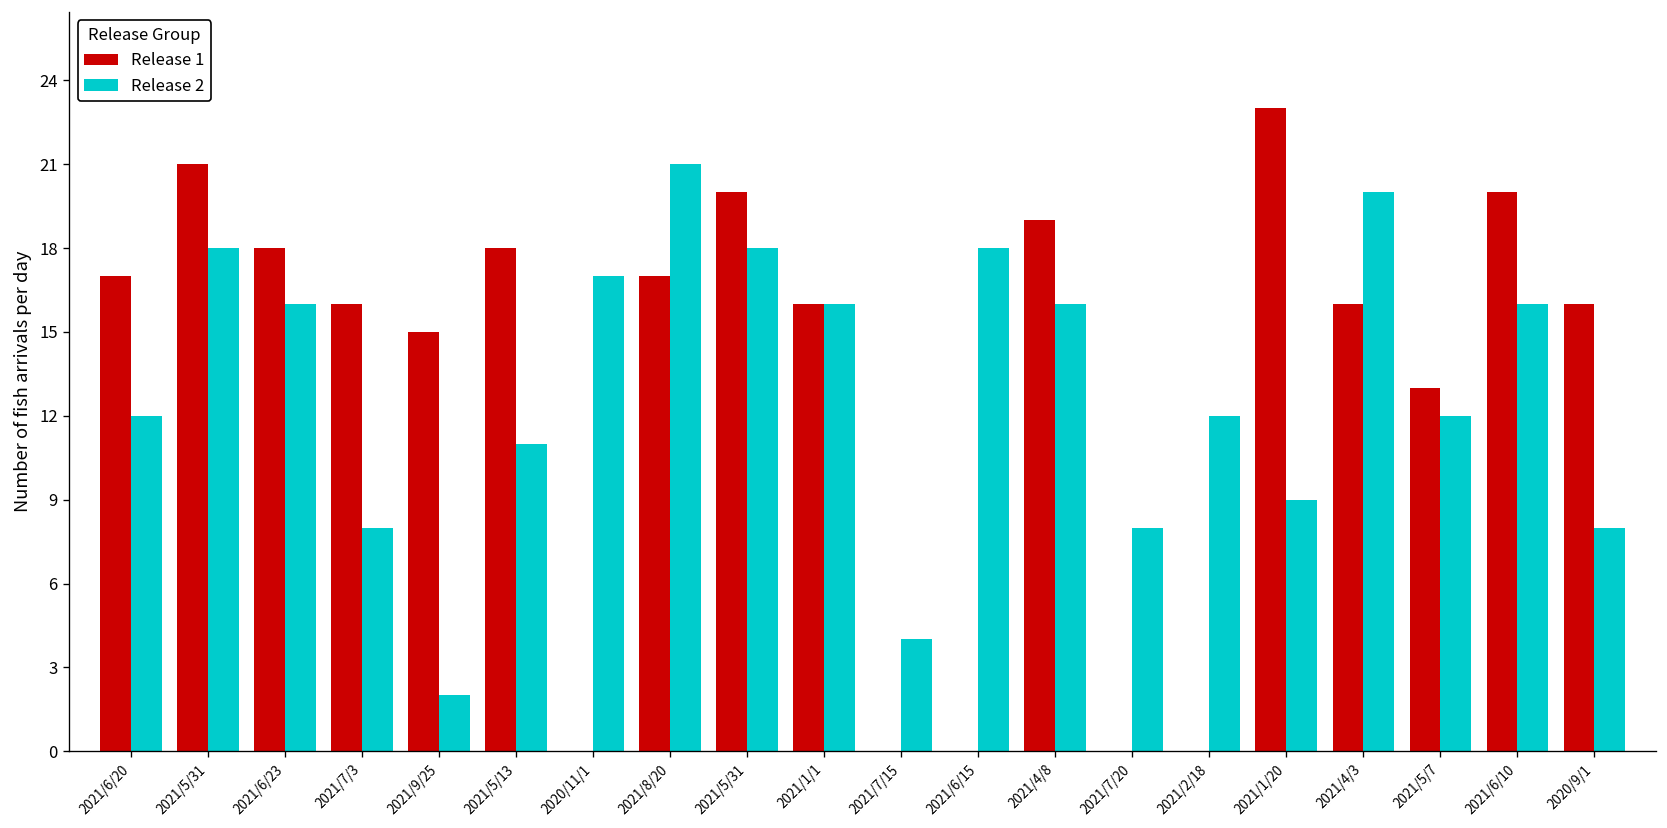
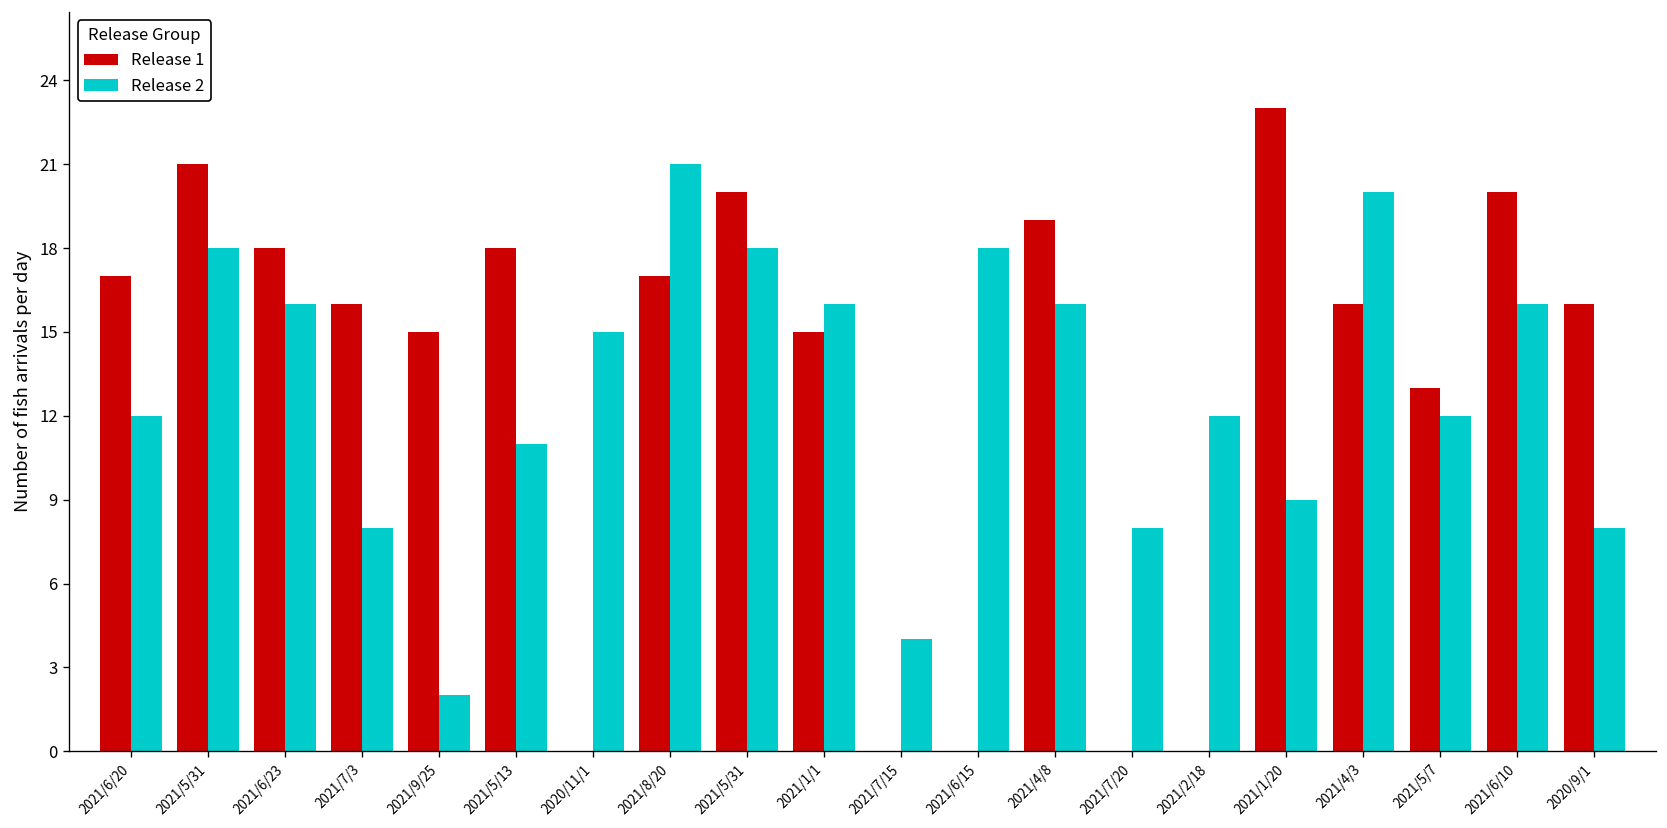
  {
    "Release 1": {
      "2021/6/20": 17,
      "2021/6/23": 18,
      "2021/7/3": 16,
      "2021/9/25": 15,
      "2021/5/13": 18,
      "2020/11/1": 0,
      "2021/8/20": 17,
-     "2021/1/1": 16,
+     "2021/1/1": 15,
      "2021/7/15": 0,
      "2021/6/15": 0,
      "2021/4/8": 19,
      "2021/7/20": 0,
      "2021/2/18": 0,
      "2021/1/20": 23,
      "2021/4/3": 16,
      "2021/5/7": 13,
      "2021/6/10": 20,
      "2020/9/1": 16
    },
    "Release 2": {
      "2021/6/20": 12,
      "2021/6/23": 16,
      "2021/7/3": 8,
      "2021/9/25": 2,
      "2021/5/13": 11,
-     "2020/11/1": 17,
+     "2020/11/1": 15,
      "2021/8/20": 21,
      "2021/1/1": 16,
      "2021/7/15": 4,
      "2021/6/15": 18,
      "2021/4/8": 16,
      "2021/7/20": 8,
      "2021/2/18": 12,
      "2021/1/20": 9,
      "2021/4/3": 20,
      "2021/5/7": 12,
      "2021/6/10": 16,
      "2020/9/1": 8
    }
  }
